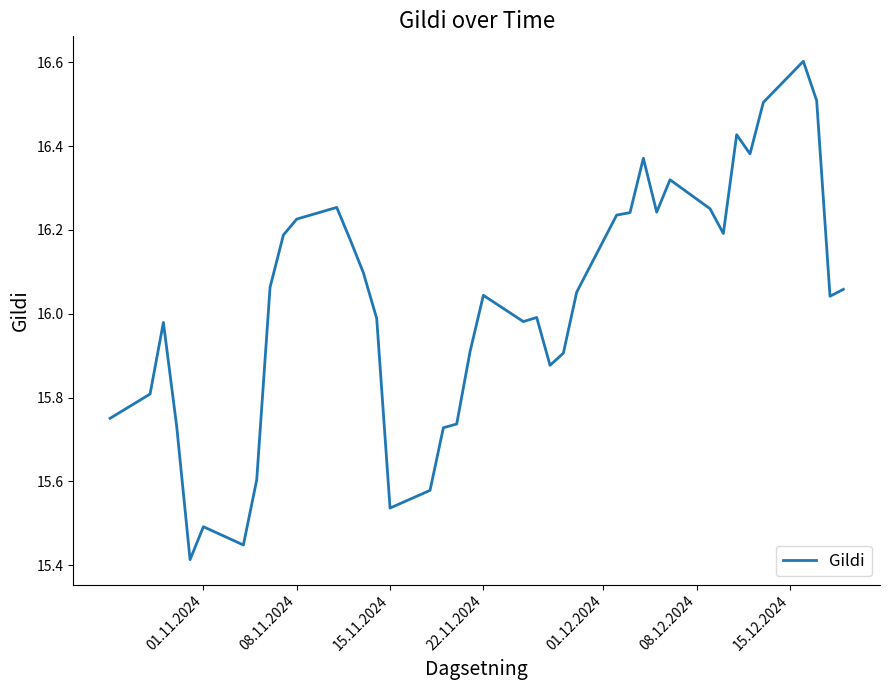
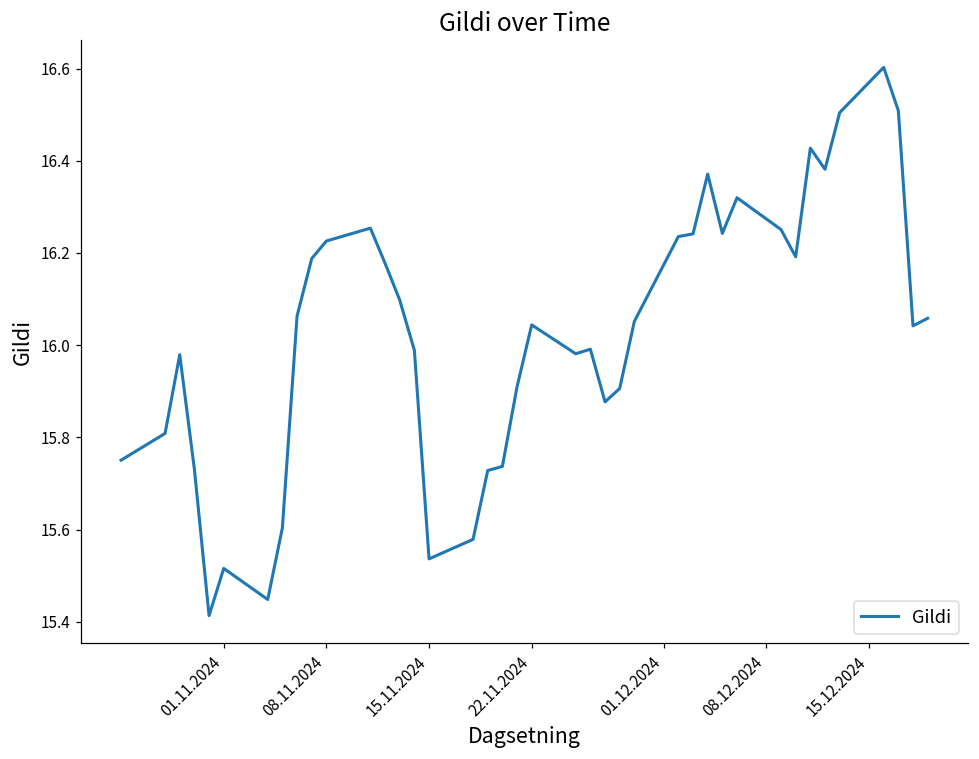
  {
-   "01.11.2024": 15.49,
+   "01.11.2024": 15.52,
    "08.11.2024": 16.23,
    "15.11.2024": 15.54,
    "22.11.2024": 16.04
  }
